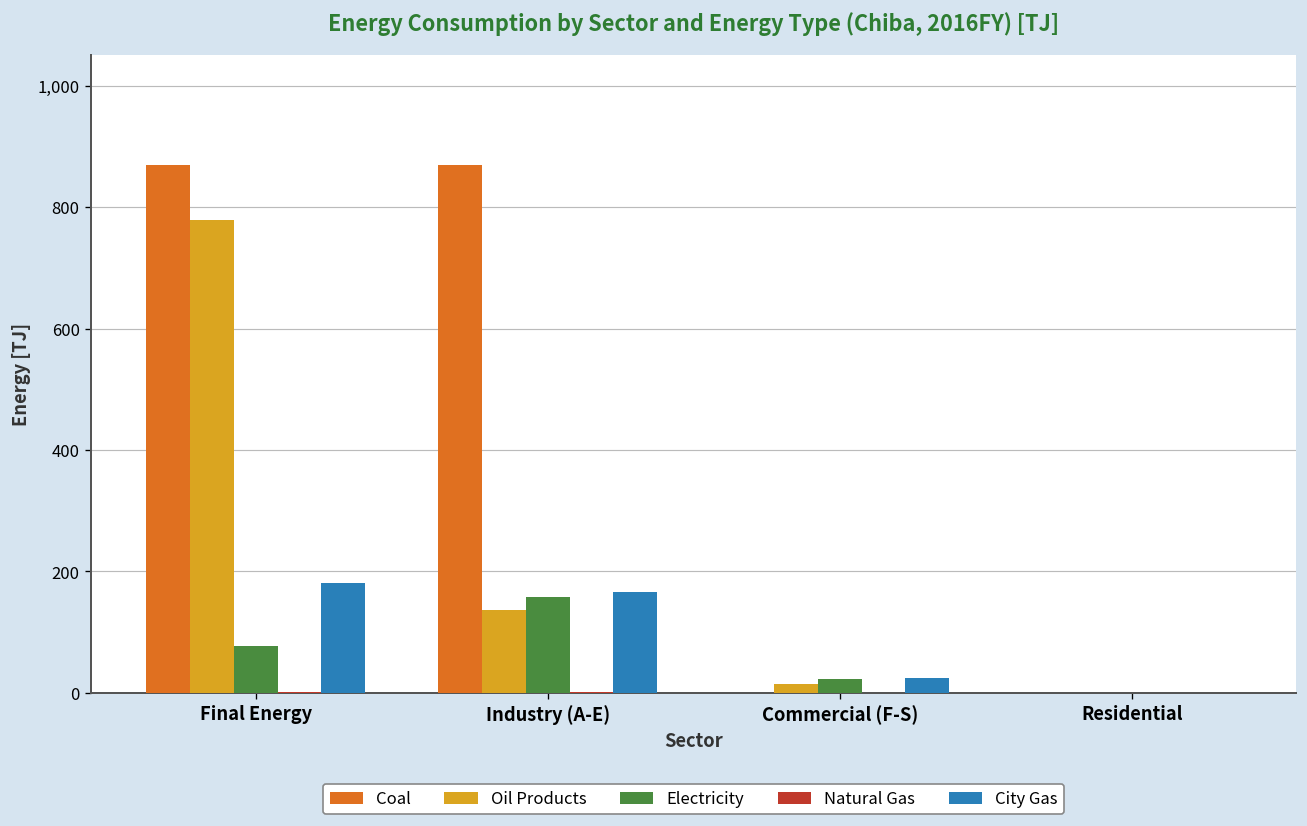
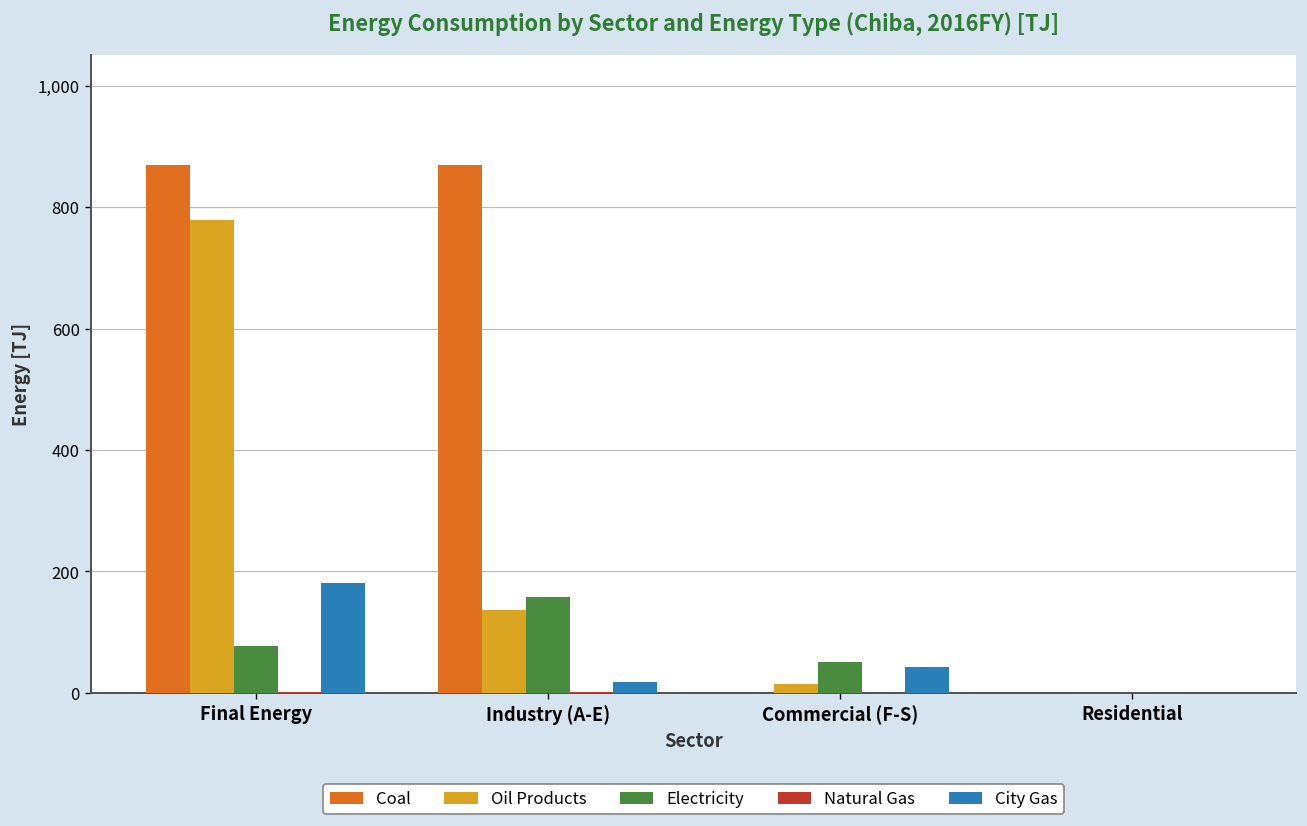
  {
    "Electricity": {
      "Final Energy": 80,
      "Industry (A-E)": 160,
-     "Commercial (F-S)": 20,
+     "Commercial (F-S)": 50,
      "Residential": 0
    },
    "Natural Gas": {
      "Commercial (F-S)": 0,
      "Residential": 0
    },
    "City Gas": {
      "Final Energy": 180,
-     "Industry (A-E)": 170,
-     "Commercial (F-S)": 20,
+     "Industry (A-E)": 20,
+     "Commercial (F-S)": 40,
      "Residential": 0
    }
  }
